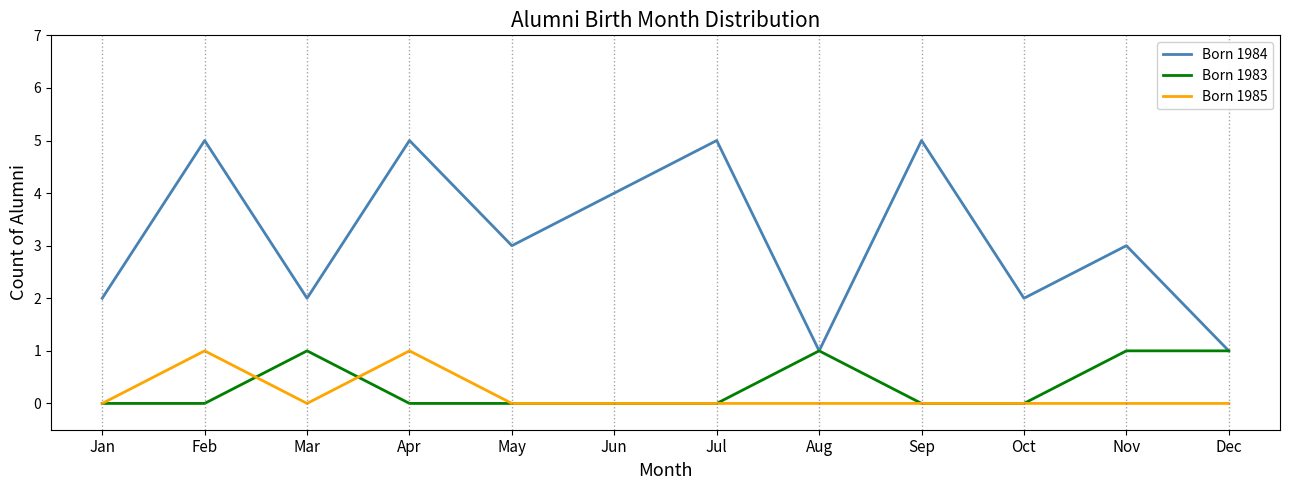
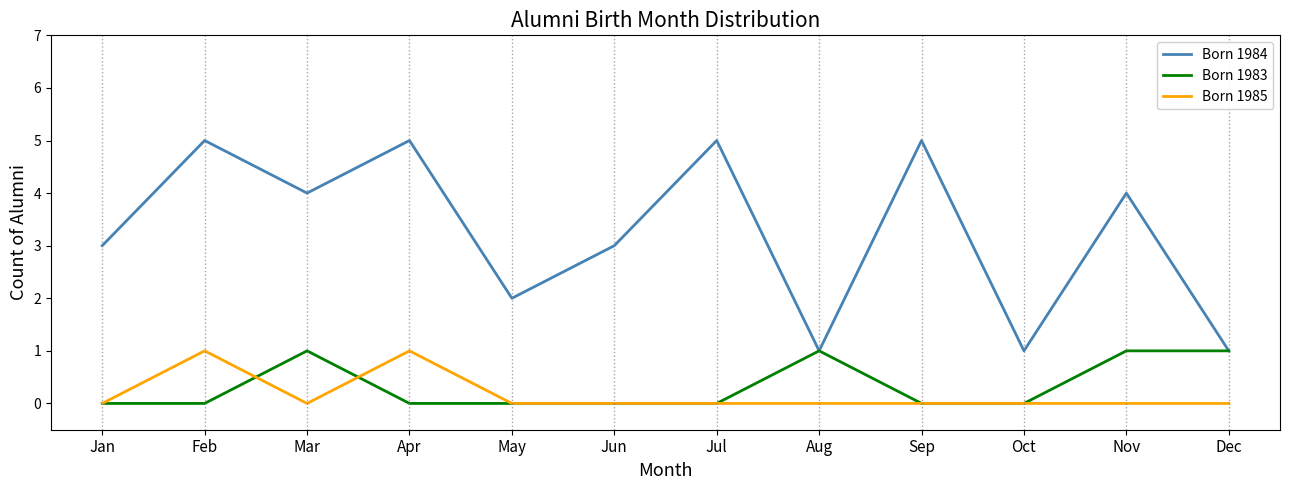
  {
    "Born 1984": {
-     "Jan": 2,
+     "Jan": 3,
      "Feb": 5,
-     "Mar": 2,
+     "Mar": 4,
      "Apr": 5,
-     "May": 3,
-     "Jun": 4,
+     "May": 2,
+     "Jun": 3,
      "Jul": 5,
      "Sep": 5,
-     "Oct": 2,
-     "Nov": 3
+     "Oct": 1,
+     "Nov": 4
    },
    "Born 1983": {
      "Feb": 0,
      "Mar": 1,
      "Apr": 0,
      "Nov": 1
    },
    "Born 1985": {
      "Feb": 1,
      "Mar": 0,
      "Apr": 1,
      "Aug": 0,
      "Nov": 0,
      "Dec": 0
    }
  }
